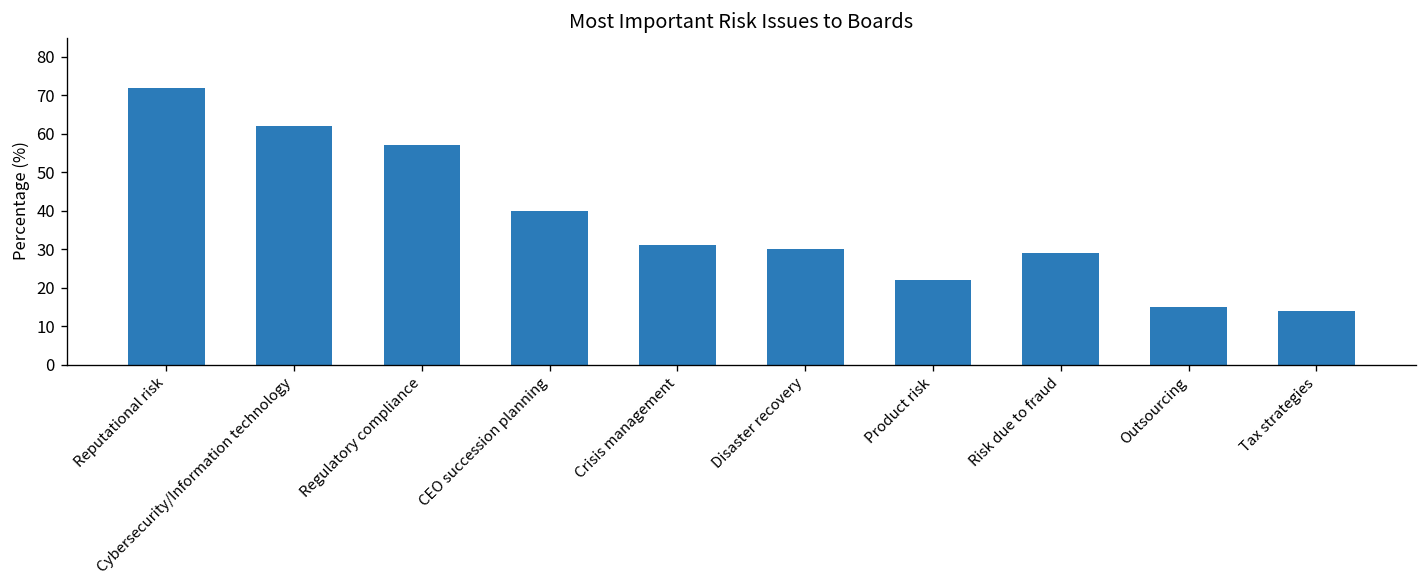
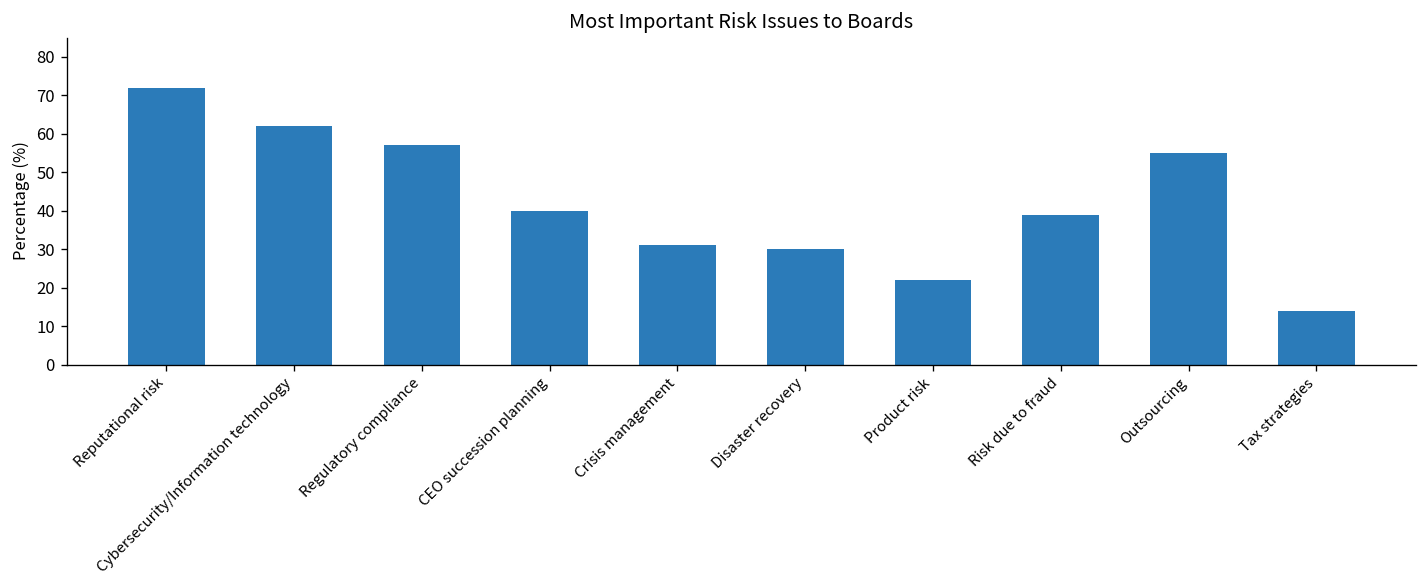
  {
    "Reputational risk": 72,
    "Cybersecurity/Information technology": 62,
    "Regulatory compliance": 57,
    "CEO succession planning": 40,
    "Crisis management": 31,
    "Disaster recovery": 30,
    "Product risk": 22,
-   "Risk due to fraud": 29,
-   "Outsourcing": 15,
+   "Risk due to fraud": 39,
+   "Outsourcing": 55,
    "Tax strategies": 14
  }
